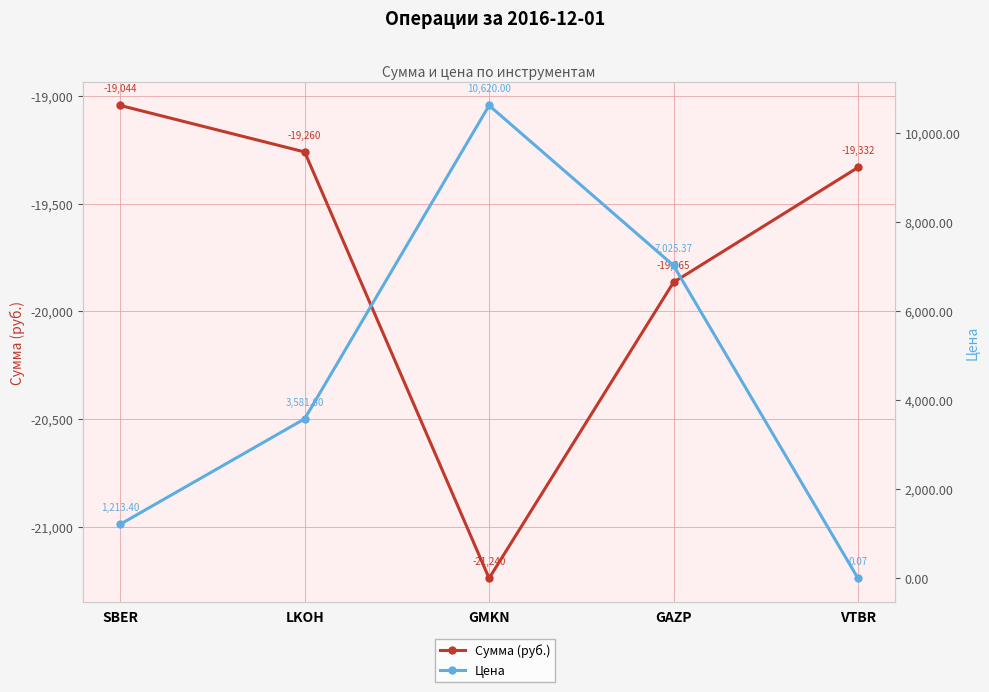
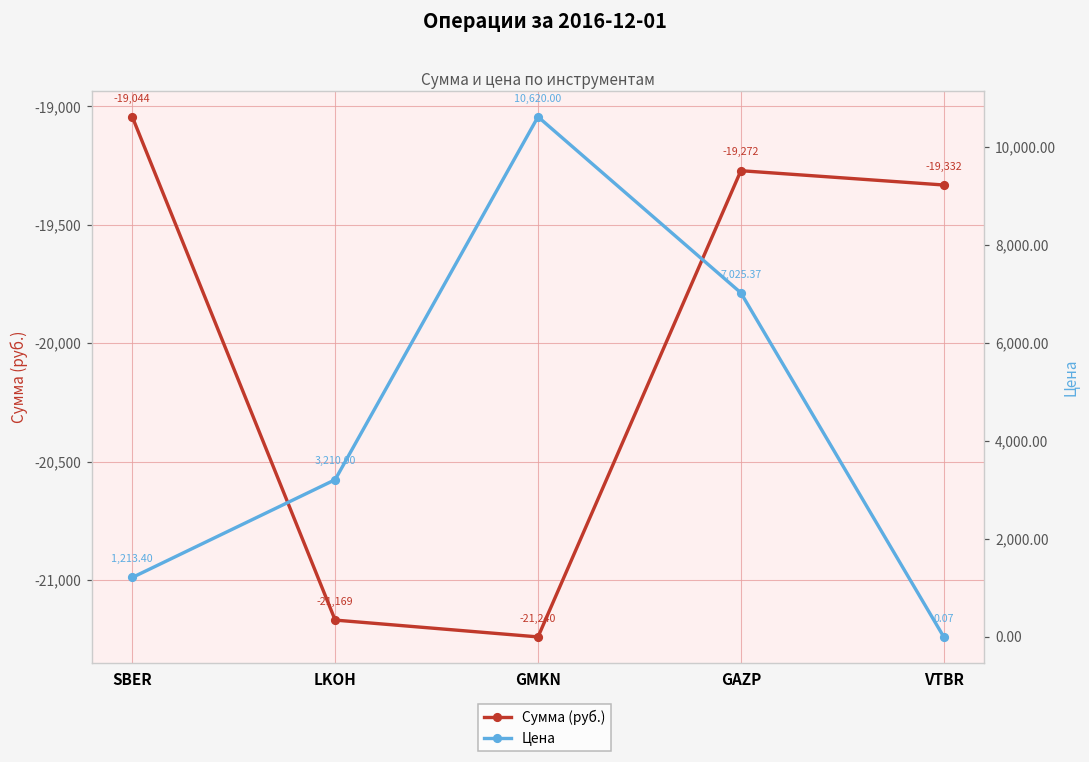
  {
    "Сумма (руб.)": {
      "SBER": "-19,044",
-     "LKOH": "-19,260",
+     "LKOH": "-21,169",
      "GMKN": "-21,240",
-     "GAZP": "-19,865",
+     "GAZP": "-19,272",
      "VTBR": "-19,332"
    },
    "Цена": {
      "SBER": "1,213.40",
-     "LKOH": "3,581.60",
+     "LKOH": "3,210.00",
      "GMKN": "10,620.00",
      "GAZP": "7,025.37",
      "VTBR": "0.07"
    }
  }
